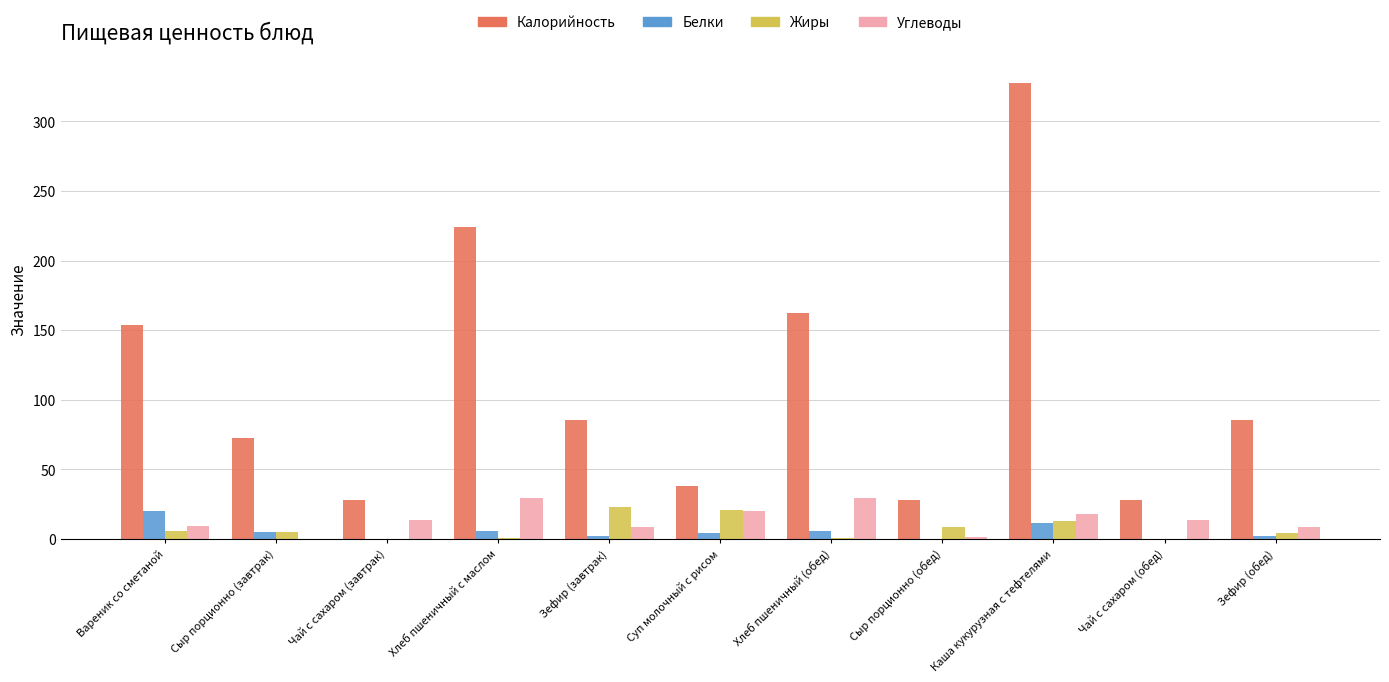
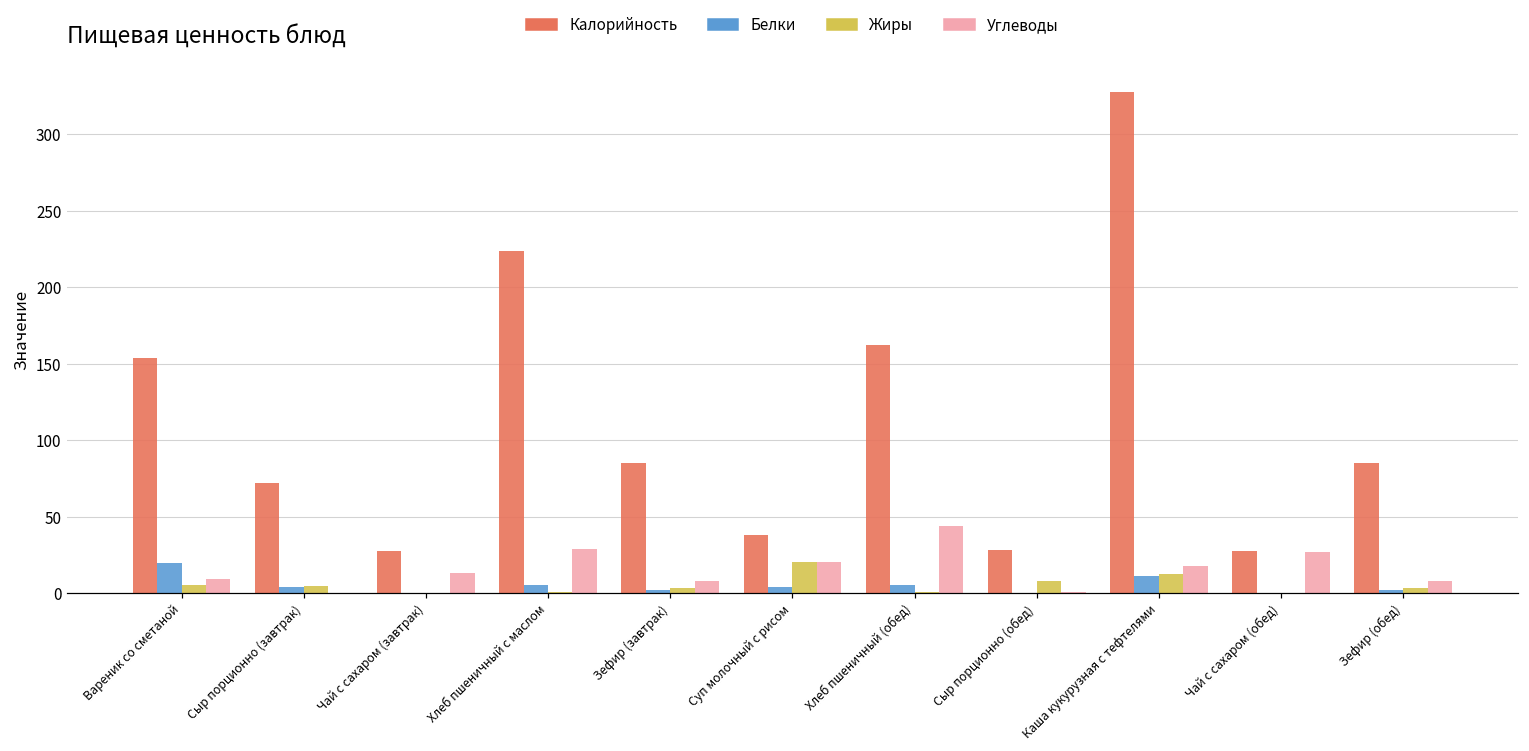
  {
    "Калорийность": {
      "Вареник со сметаной": 154,
      "Сыр порционно (завтрак)": 72,
      "Чай с сахаром (завтрак)": 28,
      "Хлеб пшеничный с маслом": 224,
      "Зефир (завтрак)": 85,
      "Суп молочный с рисом": 38,
      "Хлеб пшеничный (обед)": 162,
      "Сыр порционно (обед)": 28,
      "Каша кукурузная с тефтелями": 328,
      "Чай с сахаром (обед)": 28,
      "Зефир (обед)": 85
    },
    "Белки": {
      "Вареник со сметаной": 20,
      "Сыр порционно (завтрак)": 5,
      "Чай с сахаром (завтрак)": 0,
      "Хлеб пшеничный с маслом": 6,
      "Зефир (завтрак)": 2,
      "Суп молочный с рисом": 5,
      "Хлеб пшеничный (обед)": 6,
      "Каша кукурузная с тефтелями": 11,
      "Чай с сахаром (обед)": 0,
      "Зефир (обед)": 2
    },
    "Жиры": {
      "Вареник со сметаной": 6,
      "Сыр порционно (завтрак)": 5,
      "Чай с сахаром (завтрак)": 0,
-     "Зефир (завтрак)": 23,
+     "Зефир (завтрак)": 4,
      "Суп молочный с рисом": 21,
      "Сыр порционно (обед)": 8,
      "Каша кукурузная с тефтелями": 13,
      "Чай с сахаром (обед)": 0,
      "Зефир (обед)": 4
    },
    "Углеводы": {
      "Вареник со сметаной": 9,
      "Сыр порционно (завтрак)": 0,
      "Чай с сахаром (завтрак)": 13,
      "Хлеб пшеничный с маслом": 29,
      "Зефир (завтрак)": 8,
      "Суп молочный с рисом": 20,
-     "Хлеб пшеничный (обед)": 29,
+     "Хлеб пшеничный (обед)": 44,
      "Каша кукурузная с тефтелями": 18,
-     "Чай с сахаром (обед)": 13,
+     "Чай с сахаром (обед)": 27,
      "Зефир (обед)": 8
    }
  }
